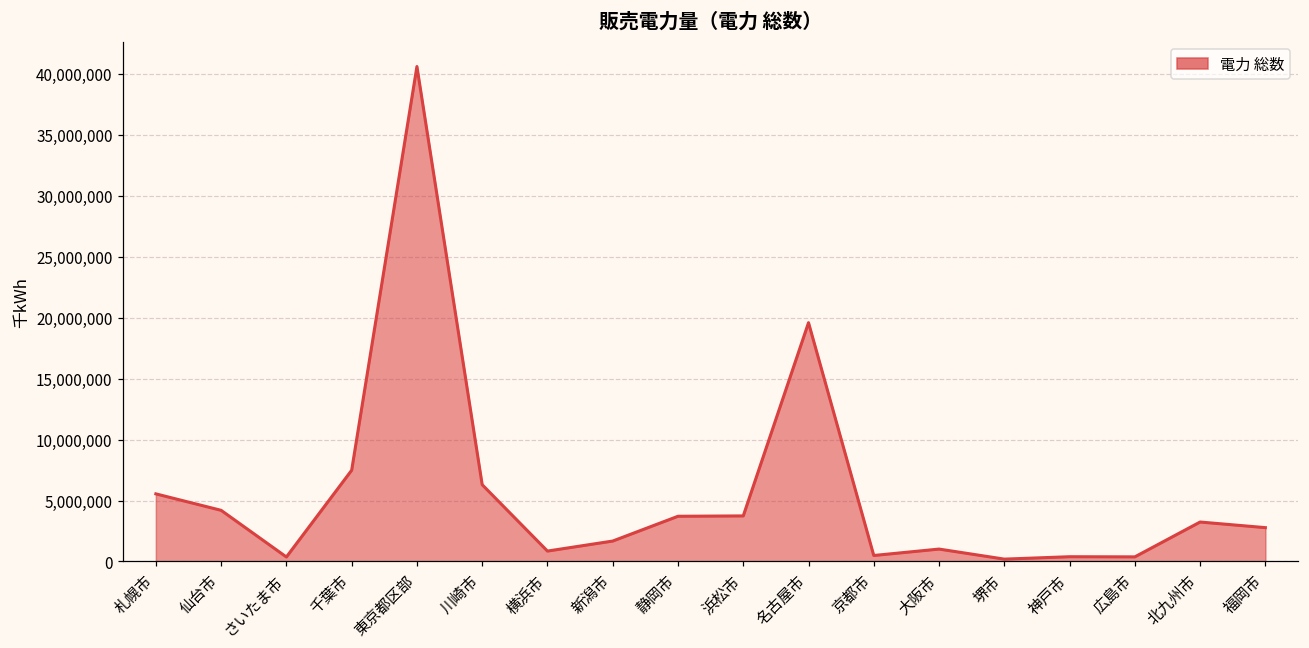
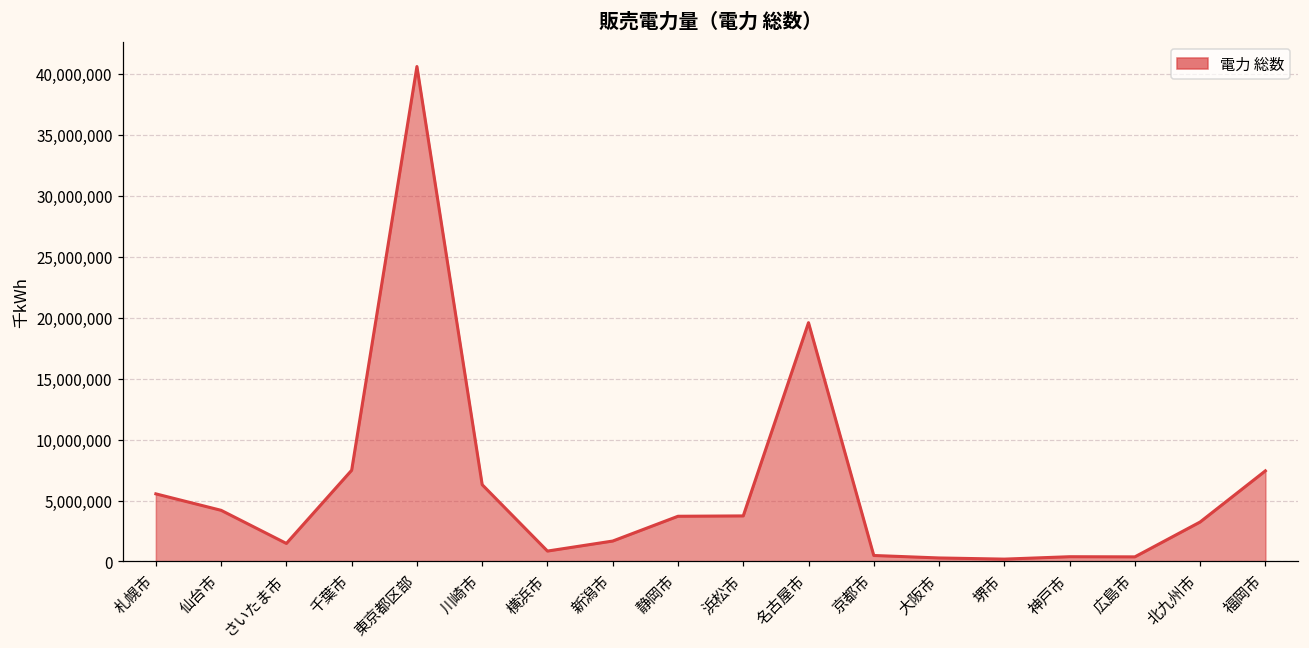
  {
    "札幌市": "5,500,000",
    "仙台市": "4,200,000",
-   "さいたま市": "400,000",
+   "さいたま市": "1,500,000",
    "千葉市": "7,500,000",
    "東京都区部": "40,600,000",
    "川崎市": "6,300,000",
    "横浜市": "900,000",
    "新潟市": "1,700,000",
    "静岡市": "3,700,000",
    "浜松市": "3,700,000",
    "名古屋市": "19,600,000",
    "京都市": "500,000",
-   "大阪市": "1,000,000",
+   "大阪市": "300,000",
    "堺市": "200,000",
    "神戸市": "400,000",
    "広島市": "400,000",
    "北九州市": "3,200,000",
-   "福岡市": "2,800,000"
+   "福岡市": "7,400,000"
  }
